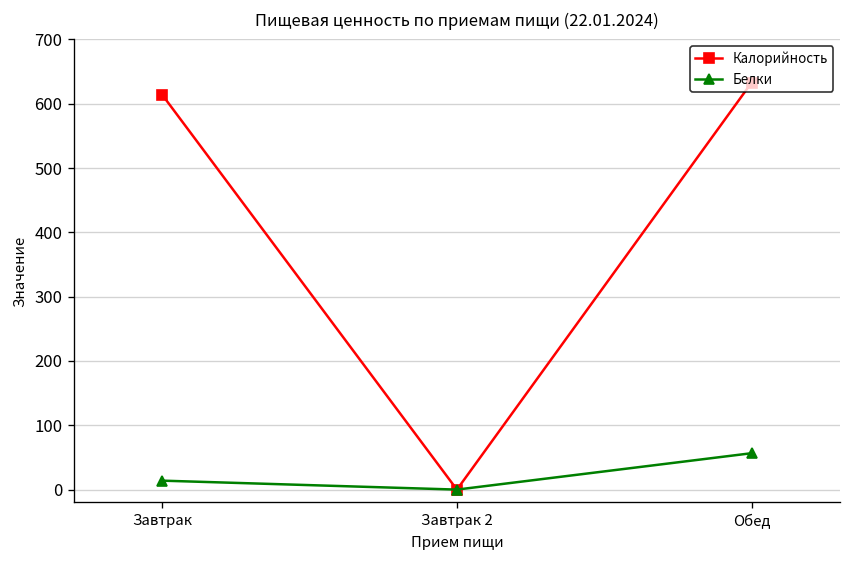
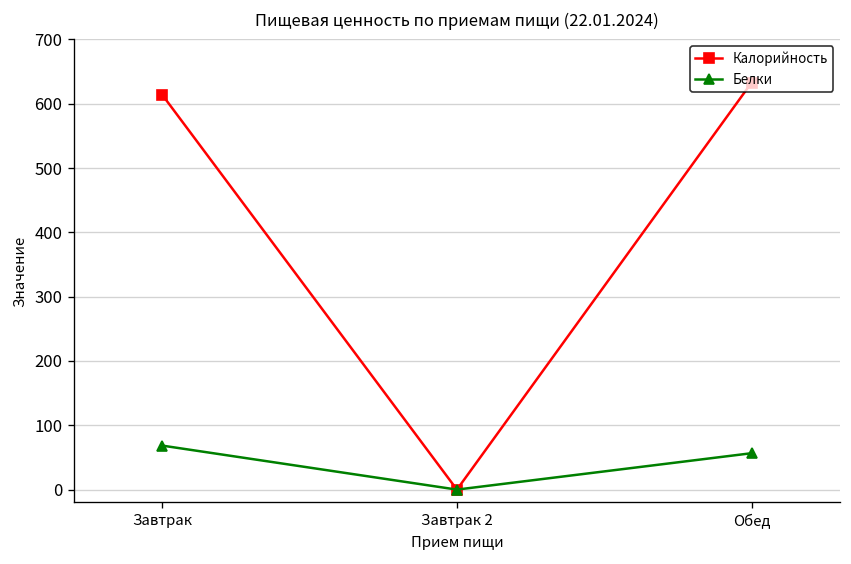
  {
    "Калорийность": {
      "Завтрак": 610
    },
    "Белки": {
-     "Завтрак": 10,
+     "Завтрак": 70,
      "Обед": 60
    }
  }
